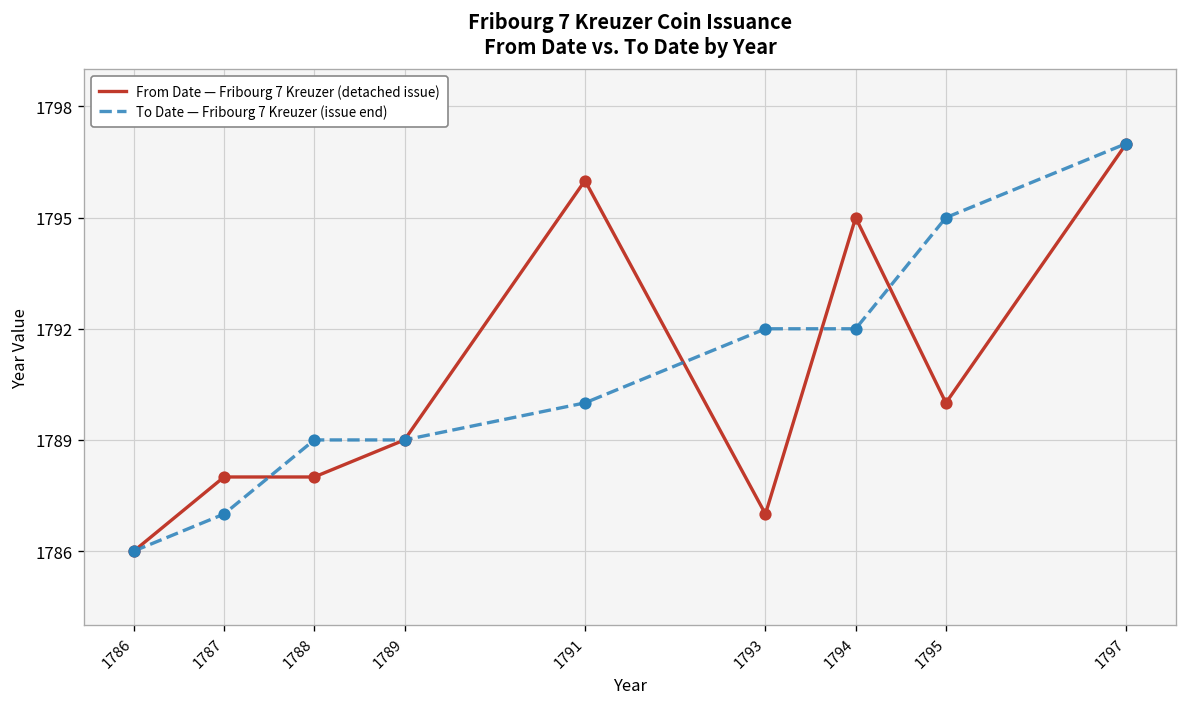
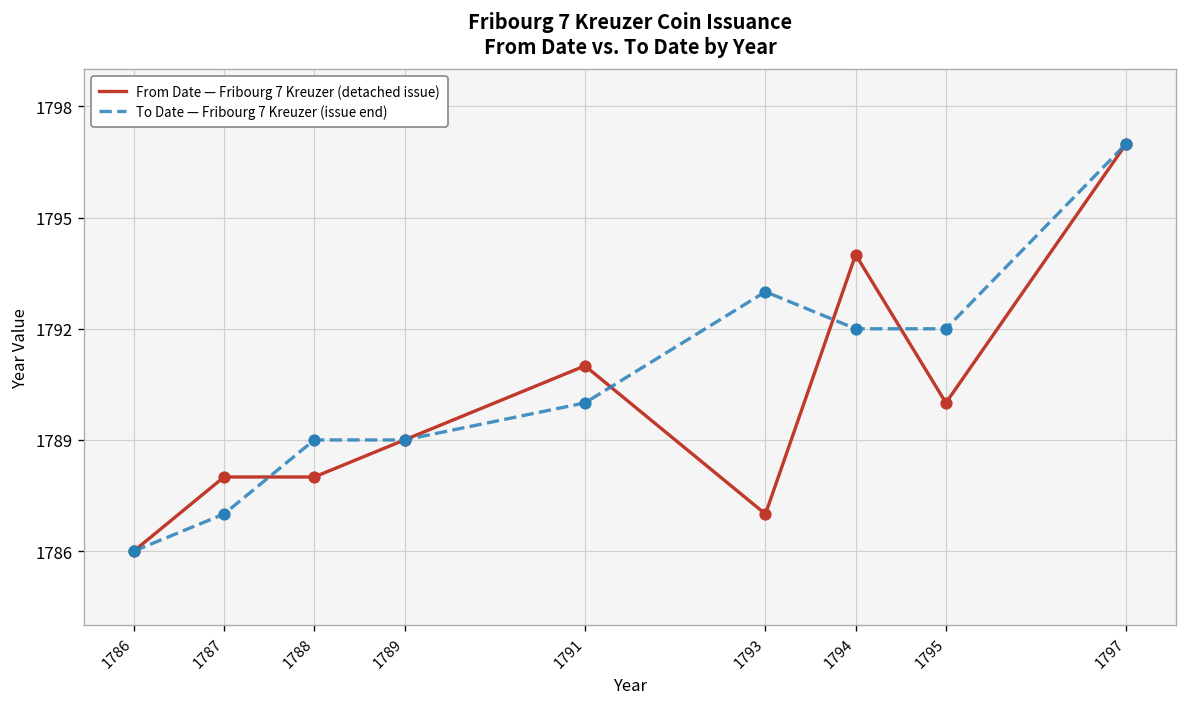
  {
    "From Date — Fribourg 7 Kreuzer (detached issue)": {
      "1787": 1788,
      "1788": 1788,
-     "1791": 1796,
+     "1791": 1791,
      "1793": 1787,
-     "1794": 1795,
+     "1794": 1794,
      "1795": 1790
    },
    "To Date — Fribourg 7 Kreuzer (issue end)": {
      "1787": 1787,
      "1788": 1789,
      "1791": 1790,
-     "1793": 1792,
+     "1793": 1793,
      "1794": 1792,
-     "1795": 1795
+     "1795": 1792
    }
  }
